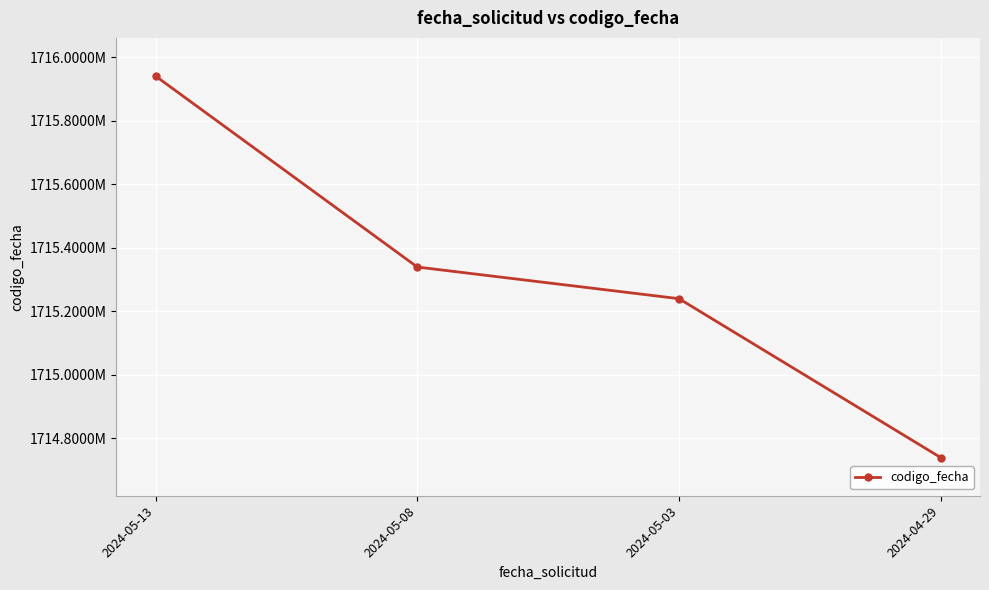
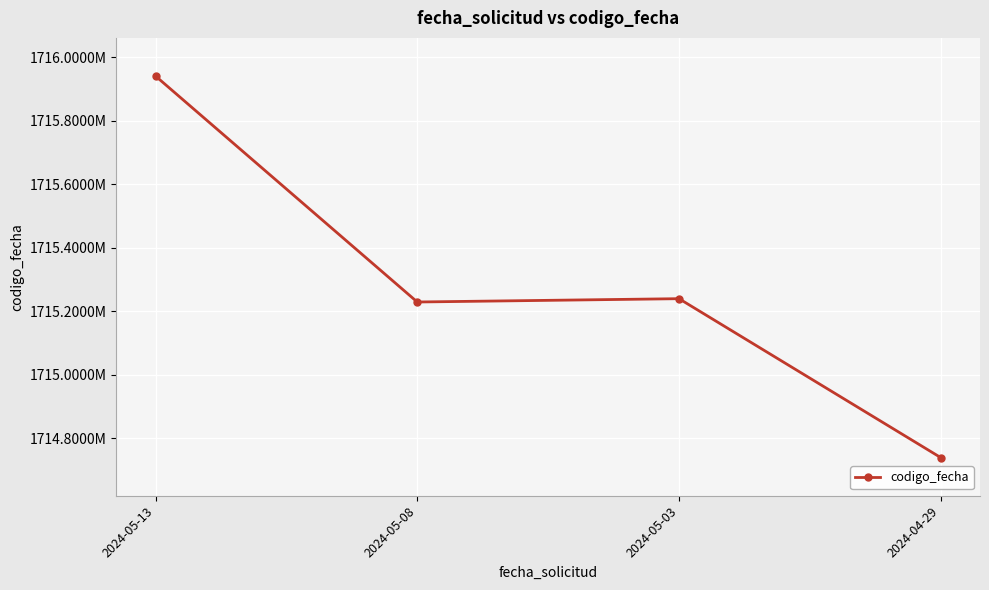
  {
    "2024-05-13": 1715940000,
-   "2024-05-08": 1715340000,
+   "2024-05-08": 1715230000,
    "2024-05-03": 1715240000,
    "2024-04-29": 1714740000
  }
